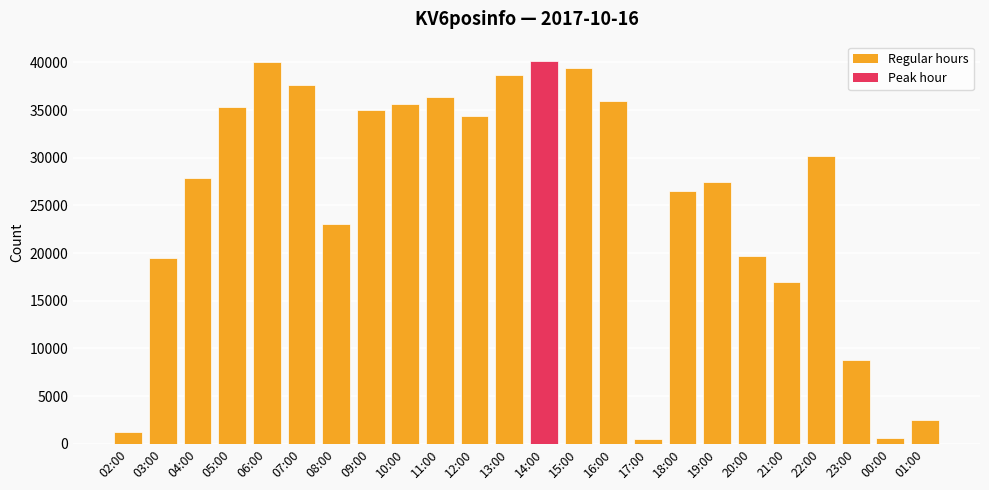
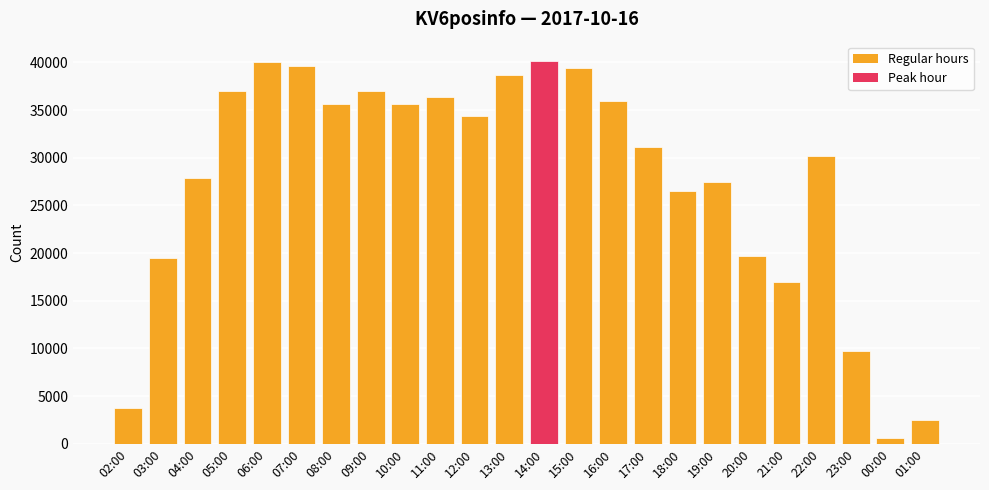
  {
-   "02:00": 1000,
+   "02:00": 4000,
    "03:00": 19000,
    "04:00": 28000,
-   "05:00": 35000,
+   "05:00": 37000,
    "06:00": 40000,
-   "07:00": 38000,
-   "08:00": 23000,
-   "09:00": 35000,
+   "07:00": 40000,
+   "08:00": 36000,
+   "09:00": 37000,
    "10:00": 36000,
    "11:00": 36000,
    "12:00": 34000,
    "13:00": 39000,
    "14:00": 40000,
    "15:00": 39000,
    "16:00": 36000,
-   "17:00": 1000,
+   "17:00": 31000,
    "18:00": 26000,
    "19:00": 27000,
    "20:00": 20000,
    "21:00": 17000,
    "22:00": 30000,
-   "23:00": 9000,
+   "23:00": 10000,
    "00:00": 1000,
    "01:00": 2000
  }
